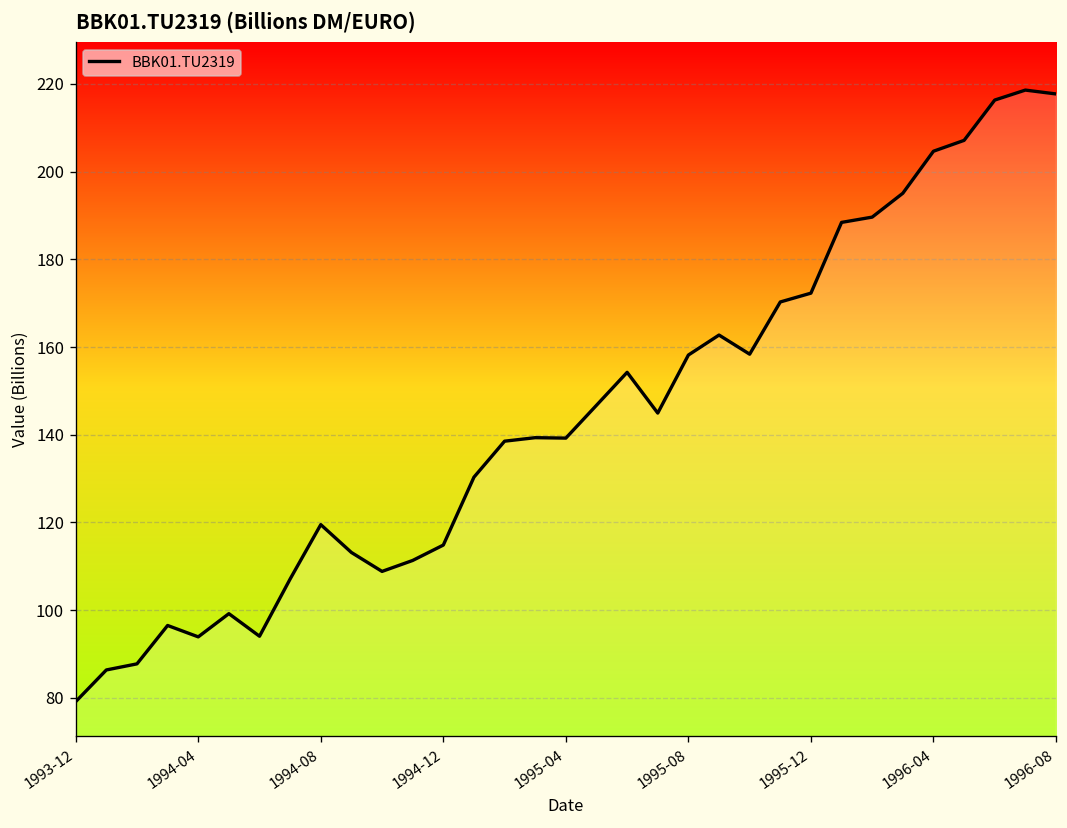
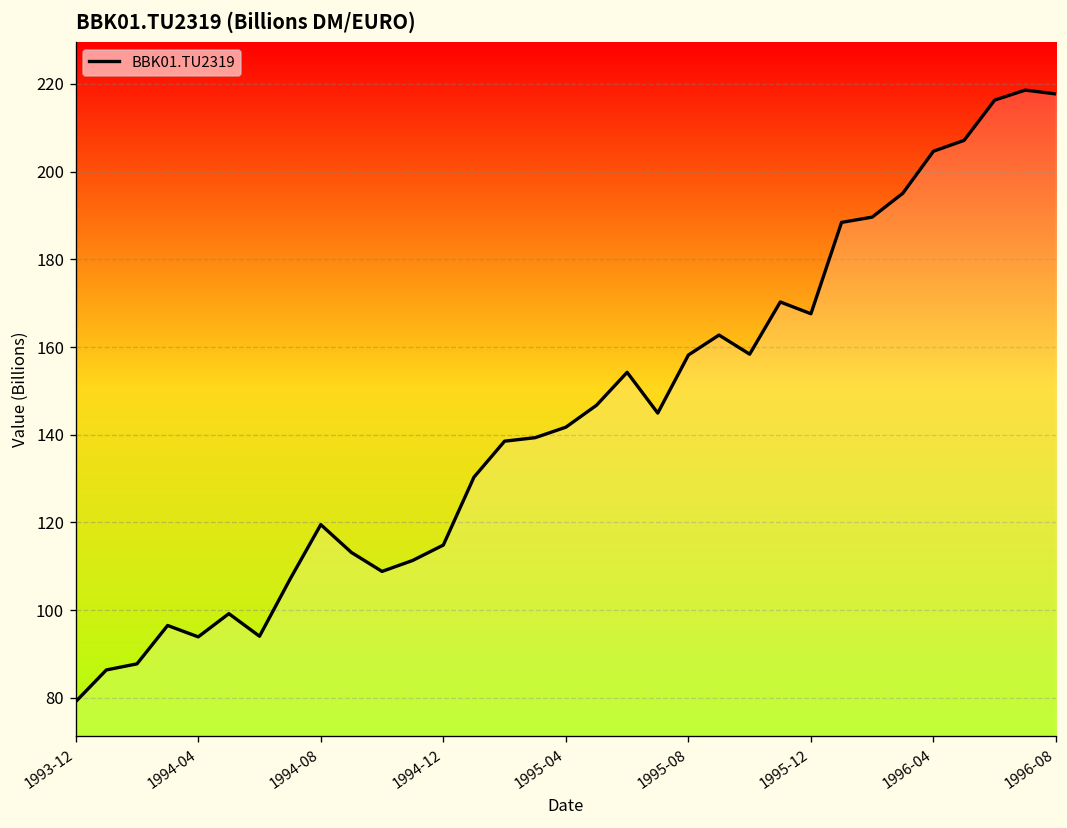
  {
    "1993-12": 79,
    "1994-04": 94,
    "1994-08": 119,
    "1994-12": 115,
-   "1995-04": 139,
+   "1995-04": 142,
    "1995-08": 158,
-   "1995-12": 172,
+   "1995-12": 168,
    "1996-04": 205,
    "1996-08": 218
  }
